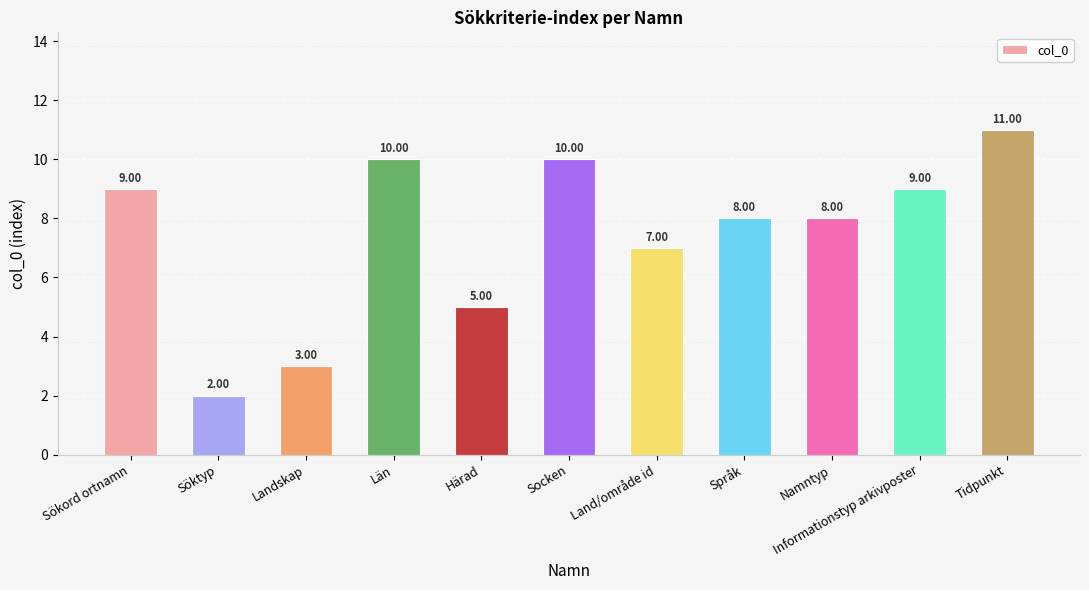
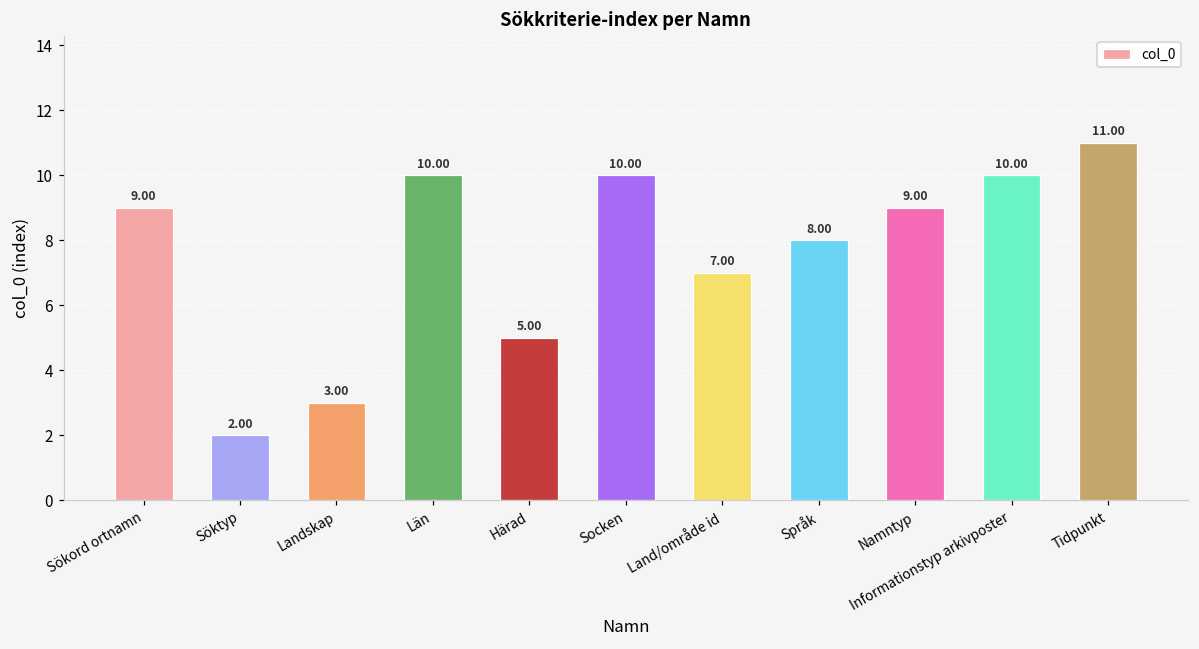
  {
    "Sökord ortnamn": 9.00,
    "Söktyp": 2.00,
    "Landskap": 3.00,
    "Län": 10.00,
    "Härad": 5.00,
    "Socken": 10.00,
    "Land/område id": 7.00,
    "Språk": 8.00,
-   "Namntyp": 8.00,
-   "Informationstyp arkivposter": 9.00,
+   "Namntyp": 9.00,
+   "Informationstyp arkivposter": 10.00,
    "Tidpunkt": 11.00
  }
